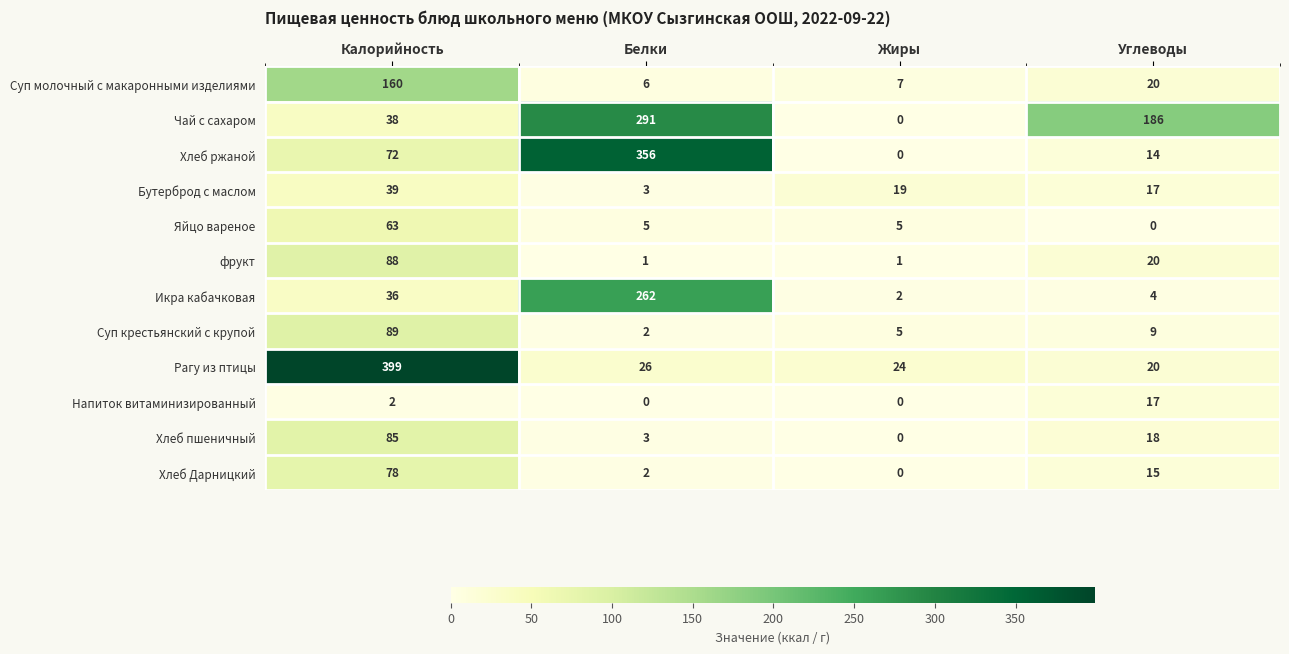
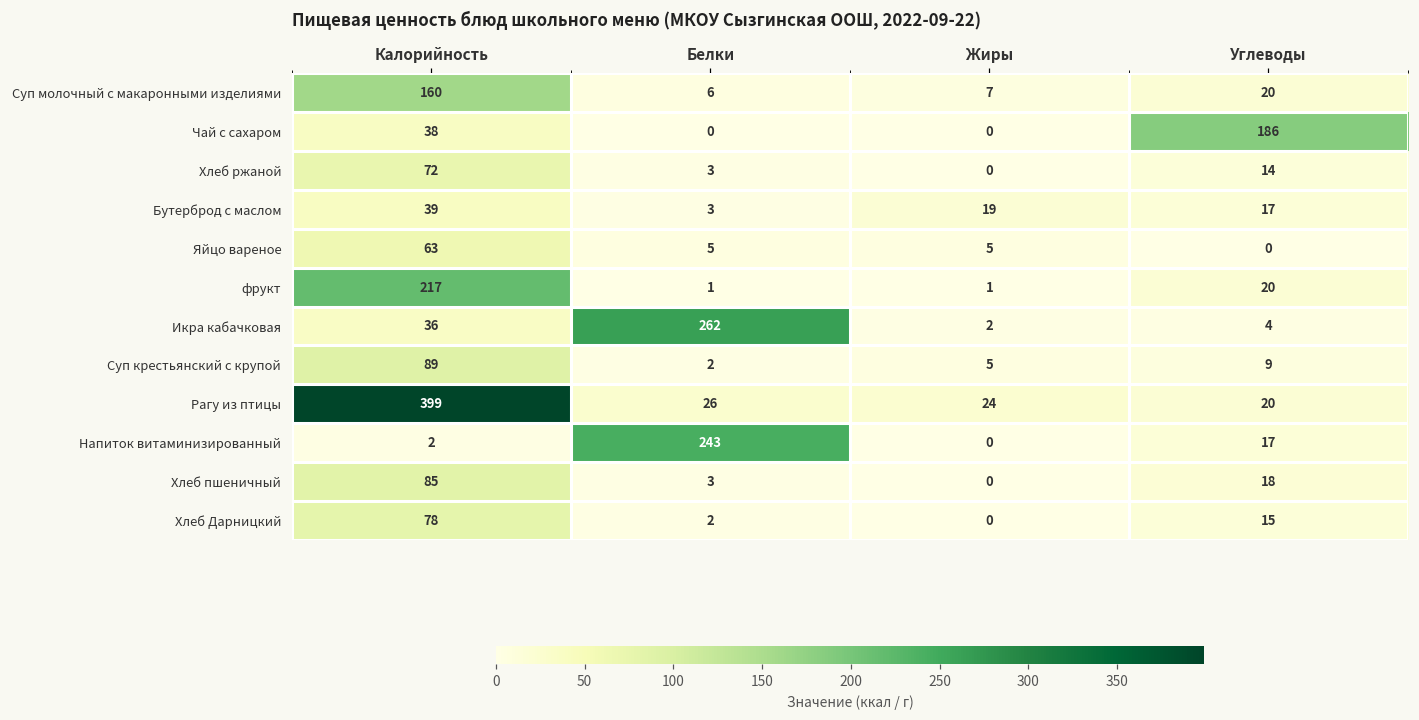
  {
    "Суп молочный с макаронными изделиями": {
      "Калорийность": 160,
      "Белки": 6,
      "Жиры": 7,
      "Углеводы": 20
    },
    "Чай с сахаром": {
      "Калорийность": 38,
-     "Белки": 291,
+     "Белки": 0,
      "Жиры": 0,
      "Углеводы": 186
    },
    "Хлеб ржаной": {
      "Калорийность": 72,
-     "Белки": 356,
+     "Белки": 3,
      "Жиры": 0,
      "Углеводы": 14
    },
    "Бутерброд с маслом": {
      "Калорийность": 39,
      "Белки": 3,
      "Жиры": 19,
      "Углеводы": 17
    },
    "Яйцо вареное": {
      "Калорийность": 63,
      "Белки": 5,
      "Жиры": 5,
      "Углеводы": 0
    },
    "фрукт": {
-     "Калорийность": 88,
+     "Калорийность": 217,
      "Белки": 1,
      "Жиры": 1,
      "Углеводы": 20
    },
    "Икра кабачковая": {
      "Калорийность": 36,
      "Белки": 262,
      "Жиры": 2,
      "Углеводы": 4
    },
    "Суп крестьянский с крупой": {
      "Калорийность": 89,
      "Белки": 2,
      "Жиры": 5,
      "Углеводы": 9
    },
    "Рагу из птицы": {
      "Калорийность": 399,
      "Белки": 26,
      "Жиры": 24,
      "Углеводы": 20
    },
    "Напиток витаминизированный": {
      "Калорийность": 2,
-     "Белки": 0,
+     "Белки": 243,
      "Жиры": 0,
      "Углеводы": 17
    },
    "Хлеб пшеничный": {
      "Калорийность": 85,
      "Белки": 3,
      "Жиры": 0,
      "Углеводы": 18
    },
    "Хлеб Дарницкий": {
      "Калорийность": 78,
      "Белки": 2,
      "Жиры": 0,
      "Углеводы": 15
    }
  }
